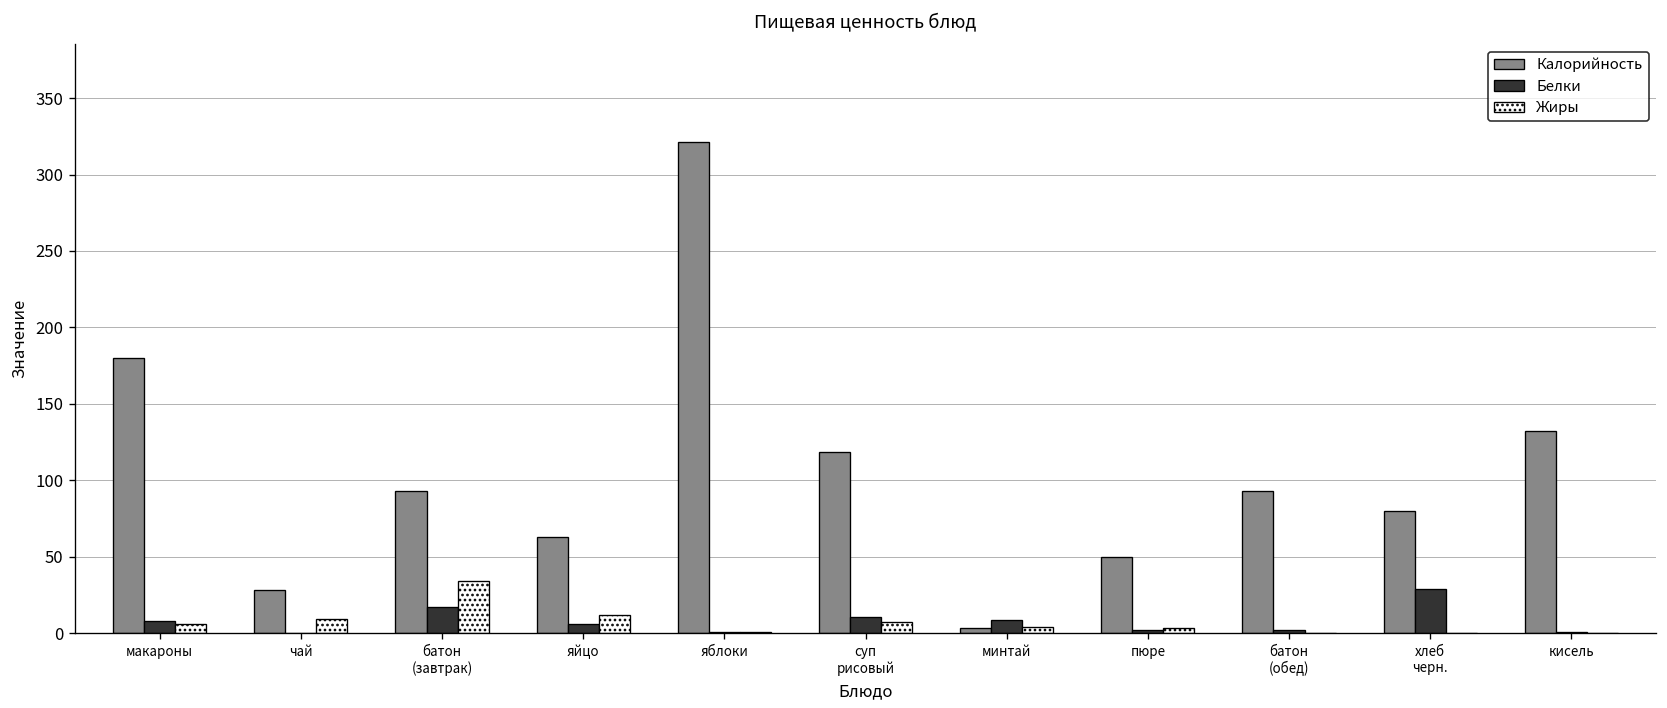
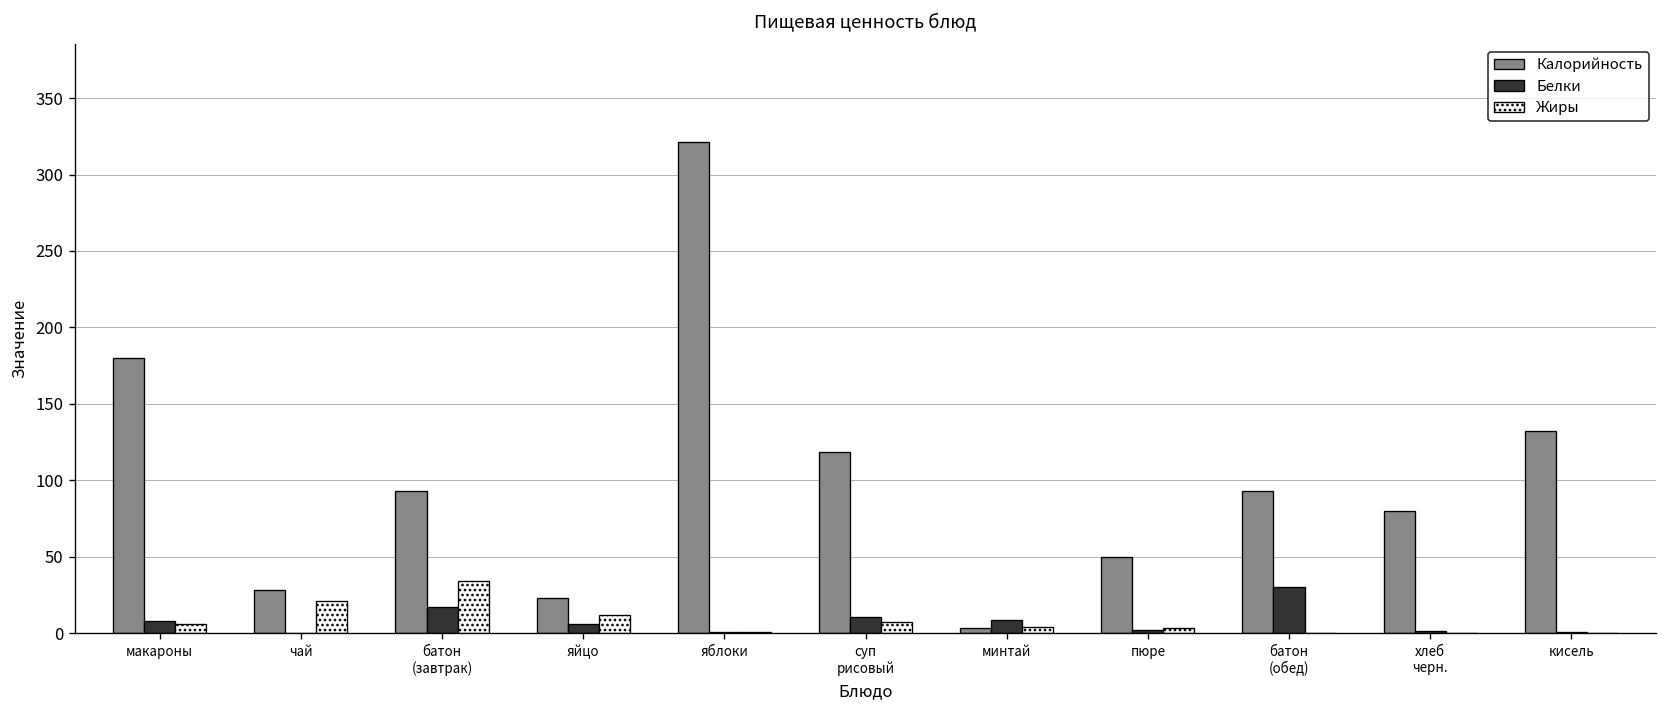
  {
    "Калорийность": {
      "макароны": 180,
      "чай": 28,
      "батон (завтрак)": 93,
-     "яйцо": 63,
+     "яйцо": 23,
      "яблоки": 321,
      "суп рисовый": 119,
      "минтай": 4,
      "пюре": 50,
      "батон (обед)": 93,
      "хлеб черн.": 80,
      "кисель": 132
    },
    "Белки": {
      "макароны": 8,
      "чай": 0,
      "батон (завтрак)": 17,
      "яйцо": 6,
      "суп рисовый": 11,
      "минтай": 9,
      "пюре": 2,
-     "батон (обед)": 2,
-     "хлеб черн.": 29
+     "батон (обед)": 30,
+     "хлеб черн.": 2
    },
    "Жиры": {
      "макароны": 6,
-     "чай": 9,
+     "чай": 21,
      "батон (завтрак)": 34,
      "яйцо": 12,
      "суп рисовый": 7,
      "минтай": 4,
      "пюре": 3,
      "кисель": 0
    }
  }
